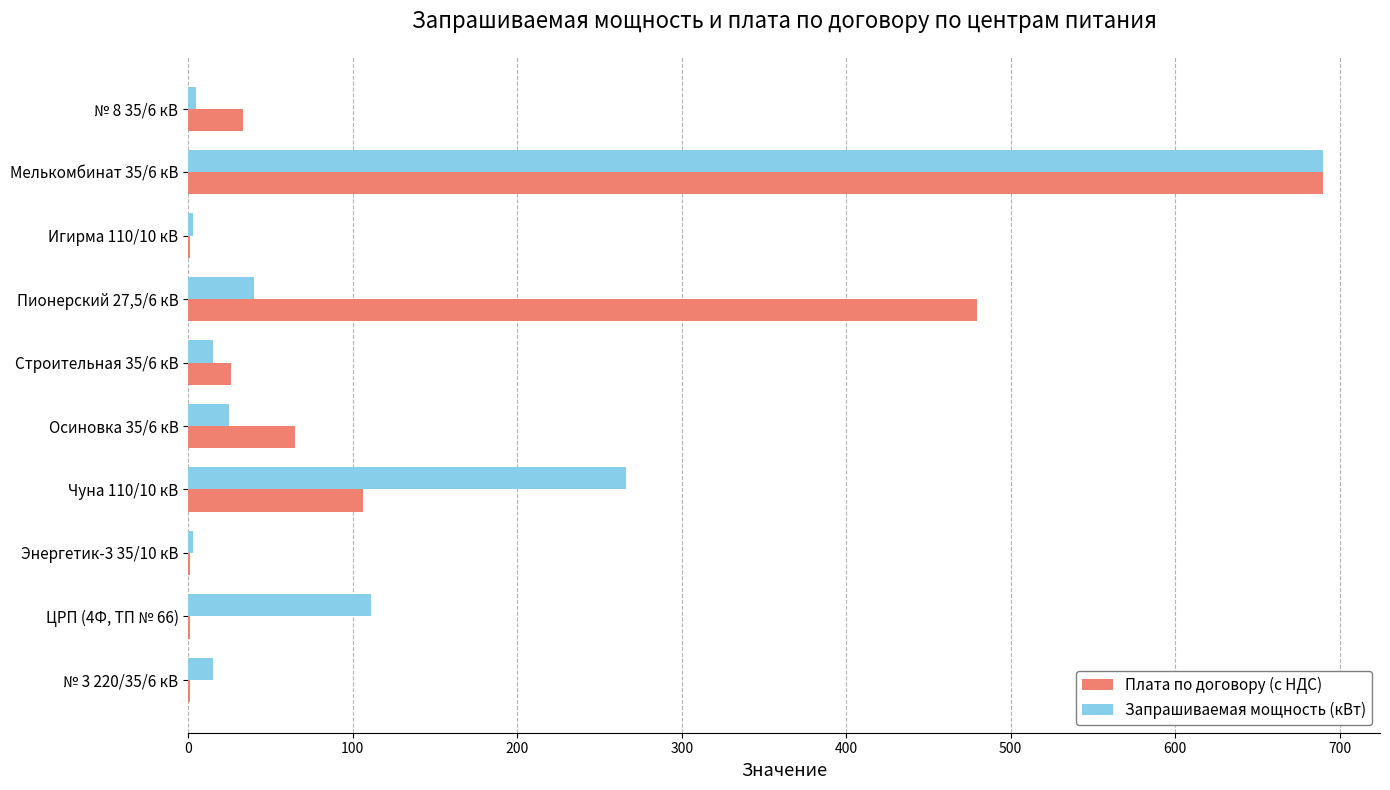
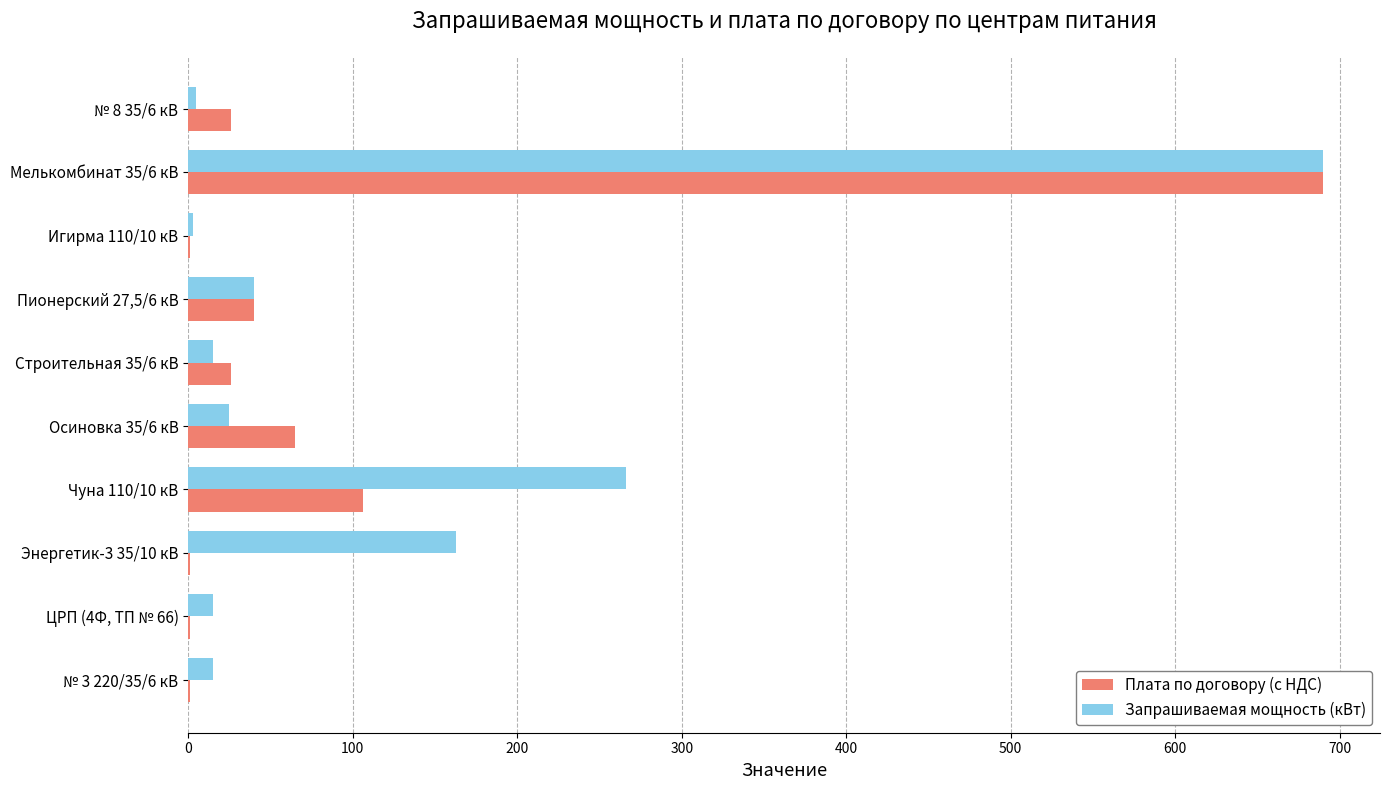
  {
    "Плата по договору (с НДС)": {
-     "№ 8 35/6 кВ": 33,
+     "№ 8 35/6 кВ": 26,
      "Мелькомбинат 35/6 кВ": 690,
-     "Пионерский 27,5/6 кВ": 480,
+     "Пионерский 27,5/6 кВ": 40,
      "Строительная 35/6 кВ": 26,
      "Осиновка 35/6 кВ": 65,
      "Чуна 110/10 кВ": 106
    },
    "Запрашиваемая мощность (кВт)": {
      "№ 8 35/6 кВ": 5,
      "Мелькомбинат 35/6 кВ": 690,
      "Игирма 110/10 кВ": 3,
      "Пионерский 27,5/6 кВ": 40,
      "Строительная 35/6 кВ": 15,
      "Осиновка 35/6 кВ": 25,
      "Чуна 110/10 кВ": 266,
-     "Энергетик-3 35/10 кВ": 3,
-     "ЦРП (4Ф, ТП № 66)": 111,
+     "Энергетик-3 35/10 кВ": 163,
+     "ЦРП (4Ф, ТП № 66)": 15,
      "№ 3 220/35/6 кВ": 15
    }
  }
